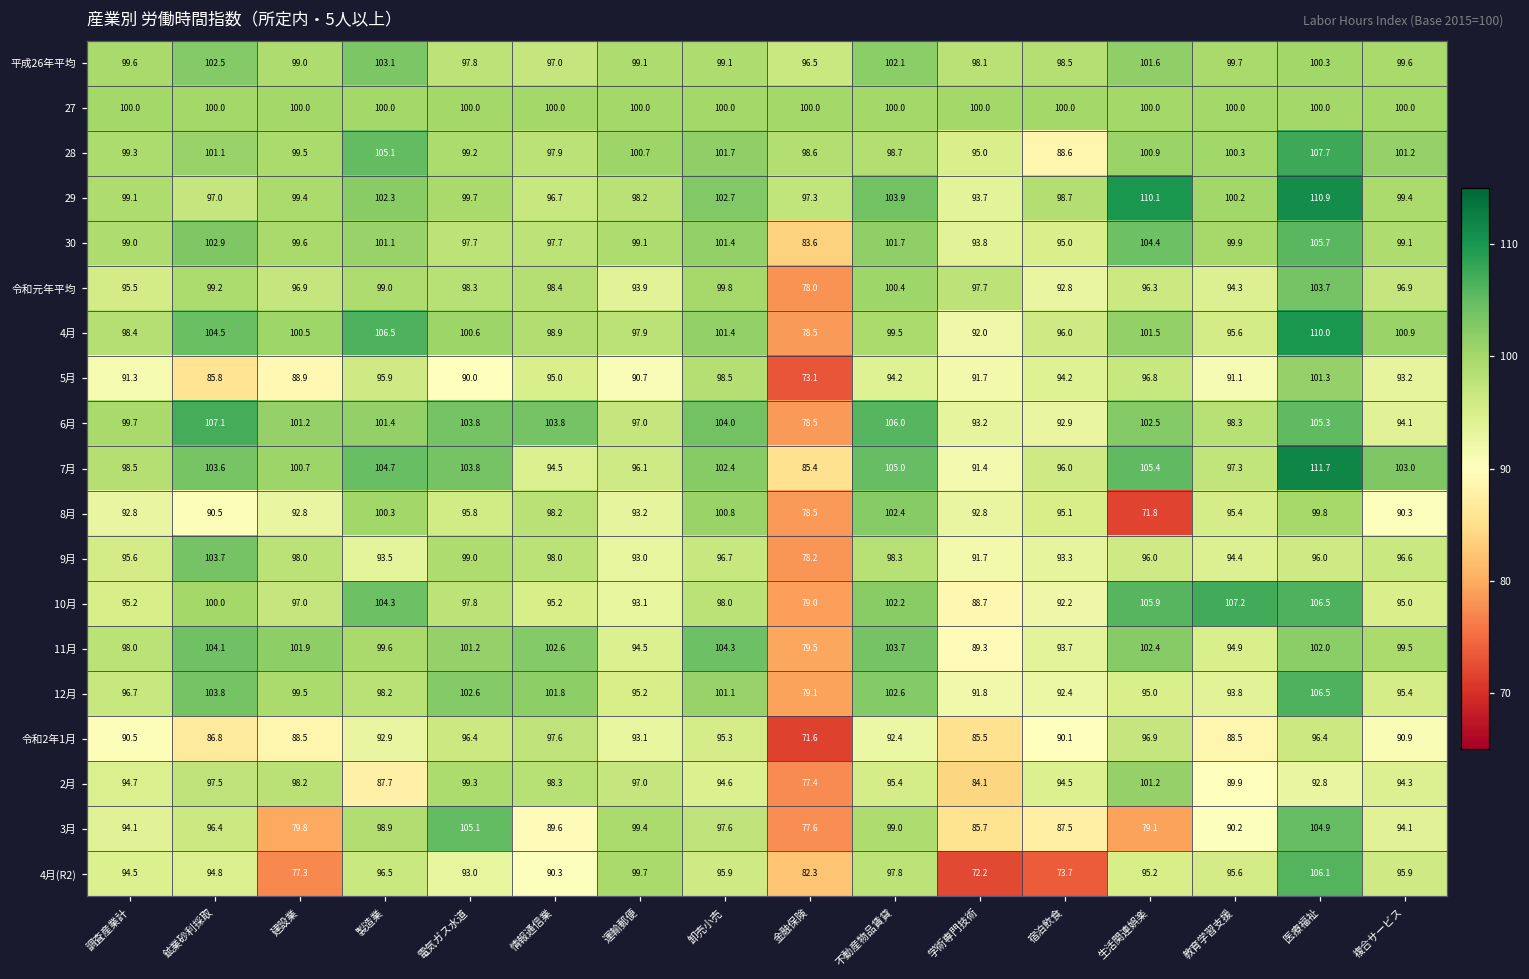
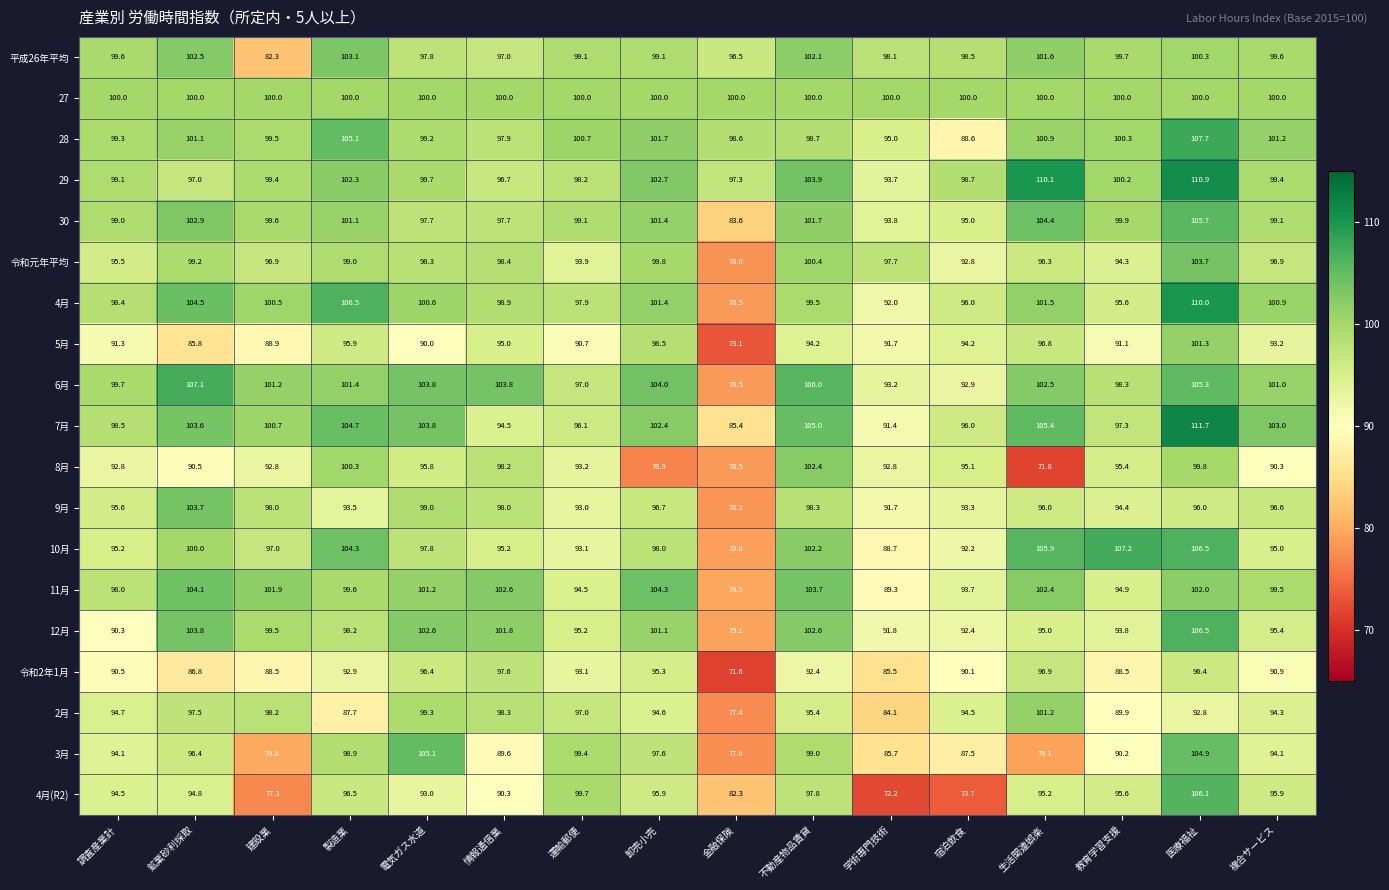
  {
    "平成26年平均": {
      "調査産業計": 99.6,
      "鉱業砂利採取": 102.5,
-     "建設業": 99.0,
+     "建設業": 82.3,
      "製造業": 103.1,
      "電気ガス水道": 97.8,
      "情報通信業": 97.0,
      "運輸郵便": 99.1,
      "卸売小売": 99.1,
      "金融保険": 96.5,
      "不動産物品賃貸": 102.1,
      "学術専門技術": 98.1,
      "宿泊飲食": 98.5,
      "生活関連娯楽": 101.6,
      "教育学習支援": 99.7,
      "医療福祉": 100.3,
      "複合サービス": 99.6
    },
    "6月": {
      "調査産業計": 99.7,
      "鉱業砂利採取": 107.1,
      "建設業": 101.2,
      "製造業": 101.4,
      "電気ガス水道": 103.8,
      "情報通信業": 103.8,
      "運輸郵便": 97.0,
      "卸売小売": 104.0,
      "金融保険": 78.5,
      "不動産物品賃貸": 106.0,
      "学術専門技術": 93.2,
      "宿泊飲食": 92.9,
      "生活関連娯楽": 102.5,
      "教育学習支援": 98.3,
      "医療福祉": 105.3,
-     "複合サービス": 94.1
+     "複合サービス": 101.0
    },
    "8月": {
      "調査産業計": 92.8,
      "鉱業砂利採取": 90.5,
      "建設業": 92.8,
      "製造業": 100.3,
      "電気ガス水道": 95.8,
      "情報通信業": 98.2,
      "運輸郵便": 93.2,
-     "卸売小売": 100.8,
+     "卸売小売": 76.9,
      "金融保険": 78.5,
      "不動産物品賃貸": 102.4,
      "学術専門技術": 92.8,
      "宿泊飲食": 95.1,
      "生活関連娯楽": 71.8,
      "教育学習支援": 95.4,
      "医療福祉": 99.8,
      "複合サービス": 90.3
    },
    "12月": {
-     "調査産業計": 96.7,
+     "調査産業計": 90.3,
      "鉱業砂利採取": 103.8,
      "建設業": 99.5,
      "製造業": 98.2,
      "電気ガス水道": 102.6,
      "情報通信業": 101.8,
      "運輸郵便": 95.2,
      "卸売小売": 101.1,
      "金融保険": 79.1,
      "不動産物品賃貸": 102.6,
      "学術専門技術": 91.8,
      "宿泊飲食": 92.4,
      "生活関連娯楽": 95.0,
      "教育学習支援": 93.8,
      "医療福祉": 106.5,
      "複合サービス": 95.4
    }
  }
